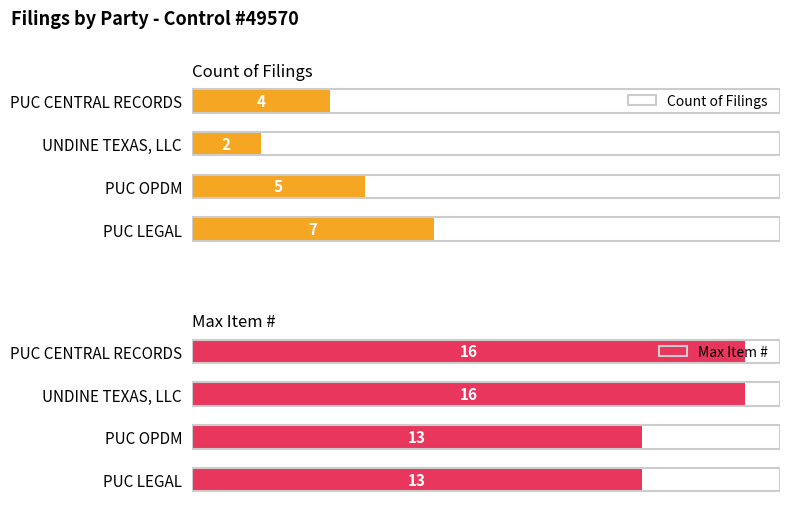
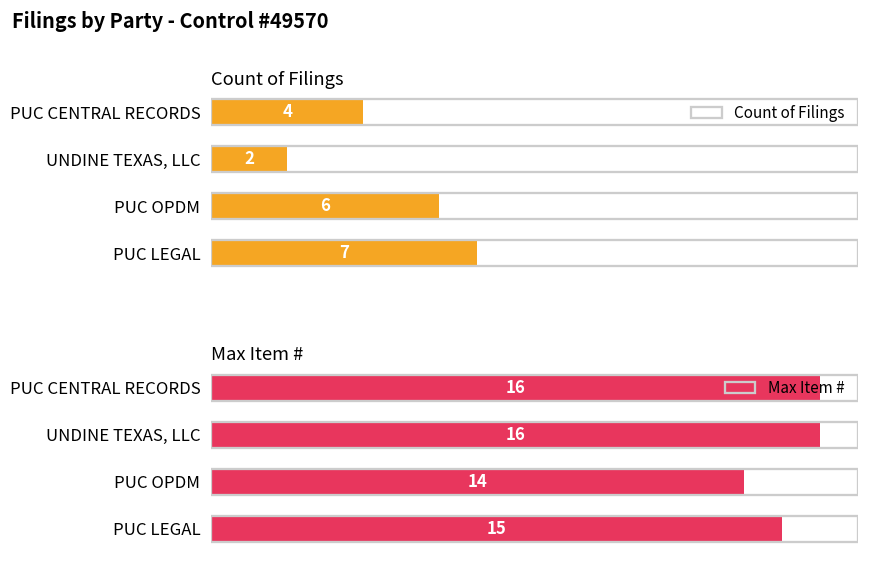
  {
    "Count of Filings": {
      "PUC CENTRAL RECORDS": 4,
      "UNDINE TEXAS, LLC": 2,
-     "PUC OPDM": 5,
+     "PUC OPDM": 6,
      "PUC LEGAL": 7
    },
    "Max Item #": {
      "PUC CENTRAL RECORDS": 16,
      "UNDINE TEXAS, LLC": 16,
-     "PUC OPDM": 13,
-     "PUC LEGAL": 13
+     "PUC OPDM": 14,
+     "PUC LEGAL": 15
    }
  }
